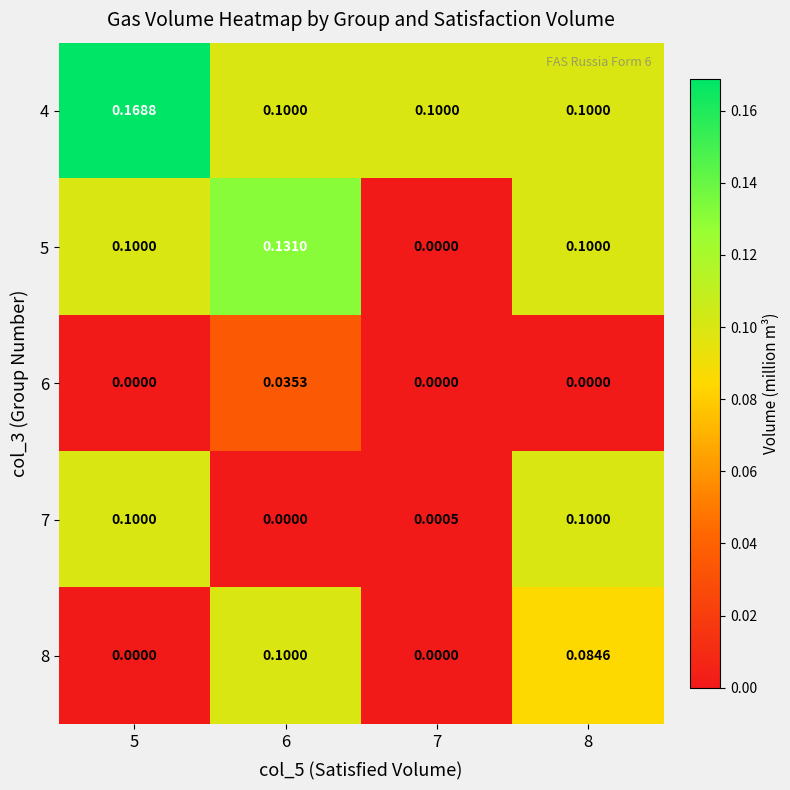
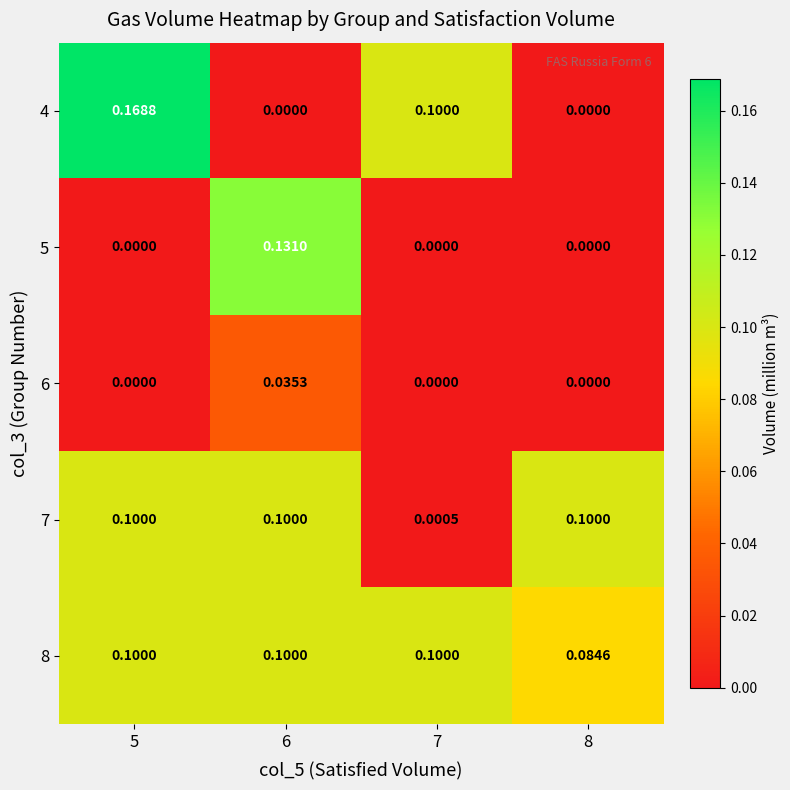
  {
    "4": {
      "5": 0.1688,
-     "6": 0.1000,
+     "6": 0.0000,
      "7": 0.1000,
-     "8": 0.1000
+     "8": 0.0000
    },
    "5": {
-     "5": 0.1000,
+     "5": 0.0000,
      "6": 0.1310,
      "7": 0.0000,
-     "8": 0.1000
+     "8": 0.0000
    },
    "6": {
      "5": 0.0000,
      "6": 0.0353,
      "7": 0.0000,
      "8": 0.0000
    },
    "7": {
      "5": 0.1000,
-     "6": 0.0000,
+     "6": 0.1000,
      "7": 0.0005,
      "8": 0.1000
    },
    "8": {
-     "5": 0.0000,
+     "5": 0.1000,
      "6": 0.1000,
-     "7": 0.0000,
+     "7": 0.1000,
      "8": 0.0846
    }
  }
